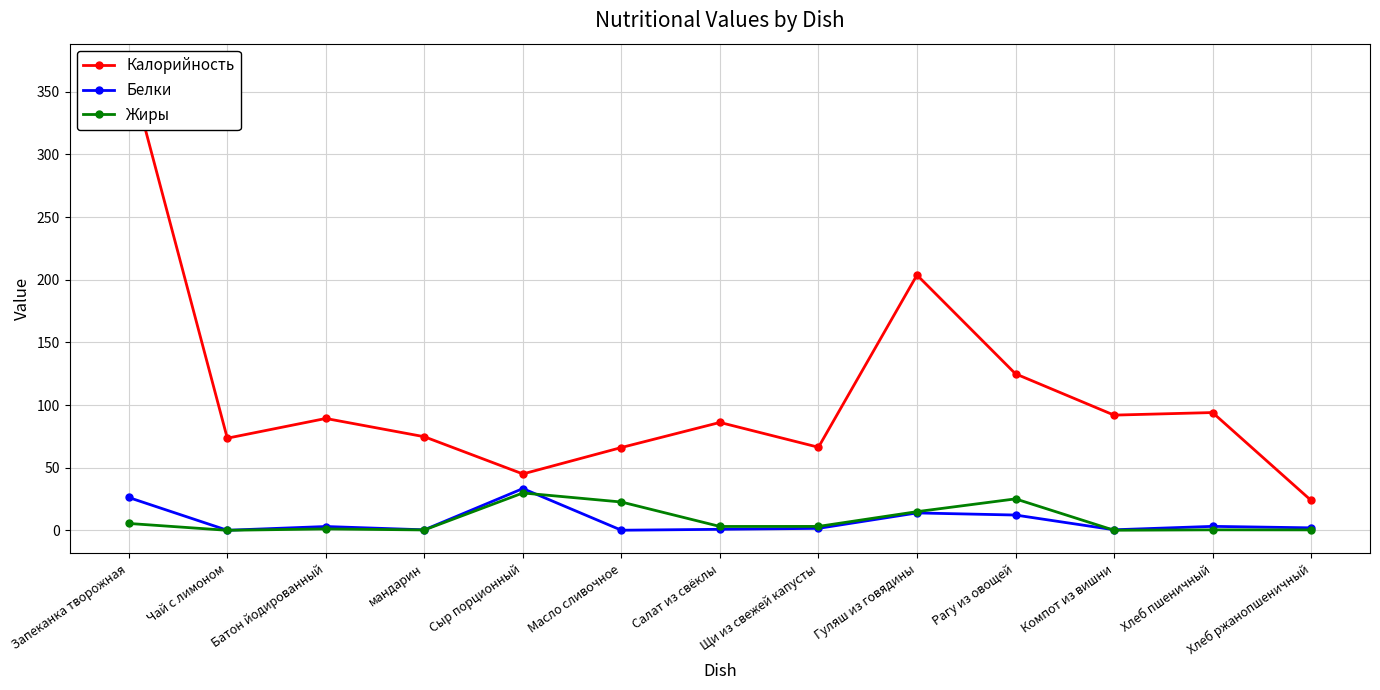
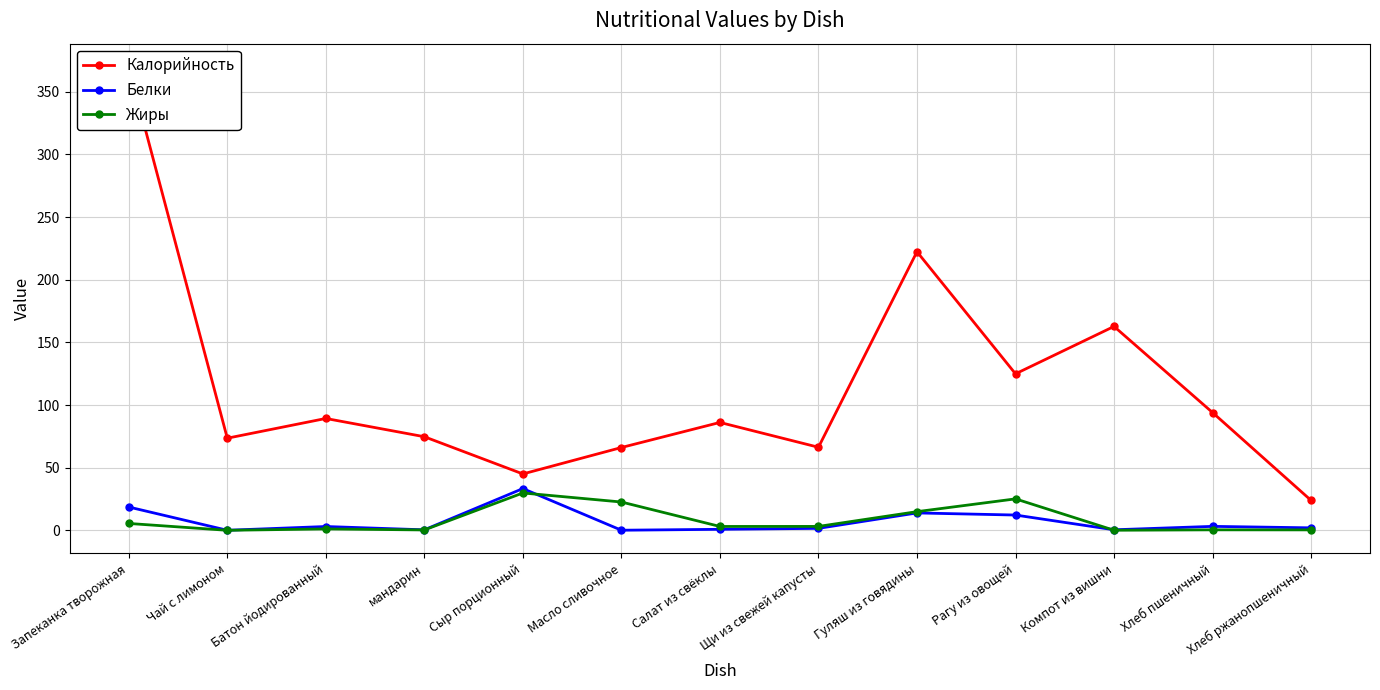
  {
    "Калорийность": {
      "Чай с лимоном": 74,
      "Батон йодированный": 89,
      "мандарин": 75,
      "Сыр порционный": 45,
      "Масло сливочное": 66,
      "Салат из свёклы": 86,
      "Щи из свежей капусты": 66,
-     "Гуляш из говядины": 204,
+     "Гуляш из говядины": 222,
      "Рагу из овощей": 125,
-     "Компот из вишни": 92,
+     "Компот из вишни": 163,
      "Хлеб пшеничный": 94,
      "Хлеб ржанопшеничный": 24
    },
    "Белки": {
-     "Запеканка творожная": 26,
+     "Запеканка творожная": 19,
      "Сыр порционный": 33,
      "Масло сливочное": 0,
      "Салат из свёклы": 1,
      "Рагу из овощей": 12,
      "Хлеб пшеничный": 3
    },
    "Жиры": {
      "Запеканка творожная": 5,
      "Сыр порционный": 30,
      "Масло сливочное": 23,
      "Салат из свёклы": 3,
      "Рагу из овощей": 25,
      "Хлеб пшеничный": 0
    }
  }
